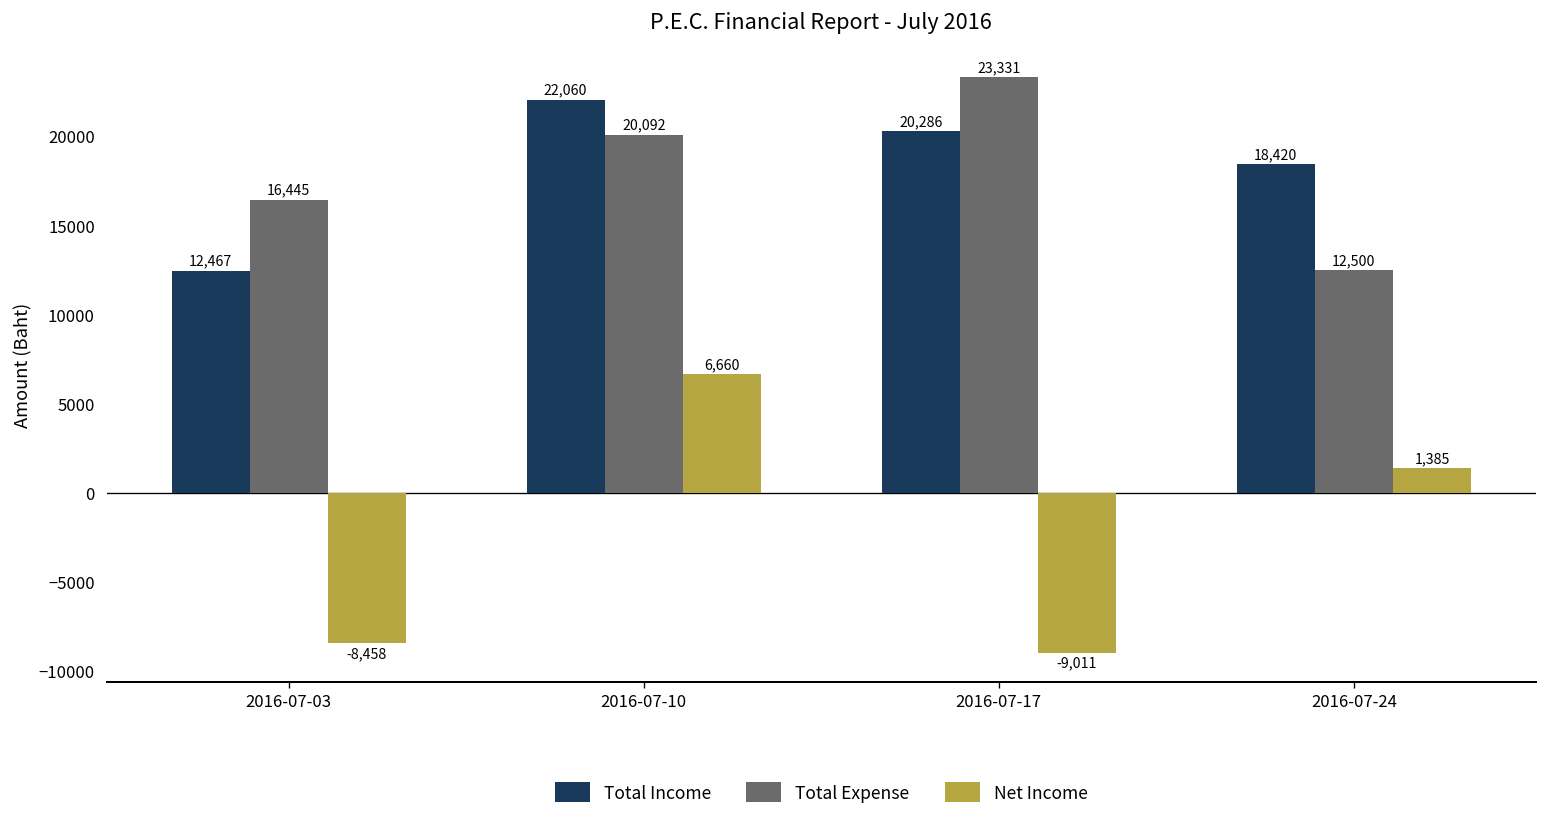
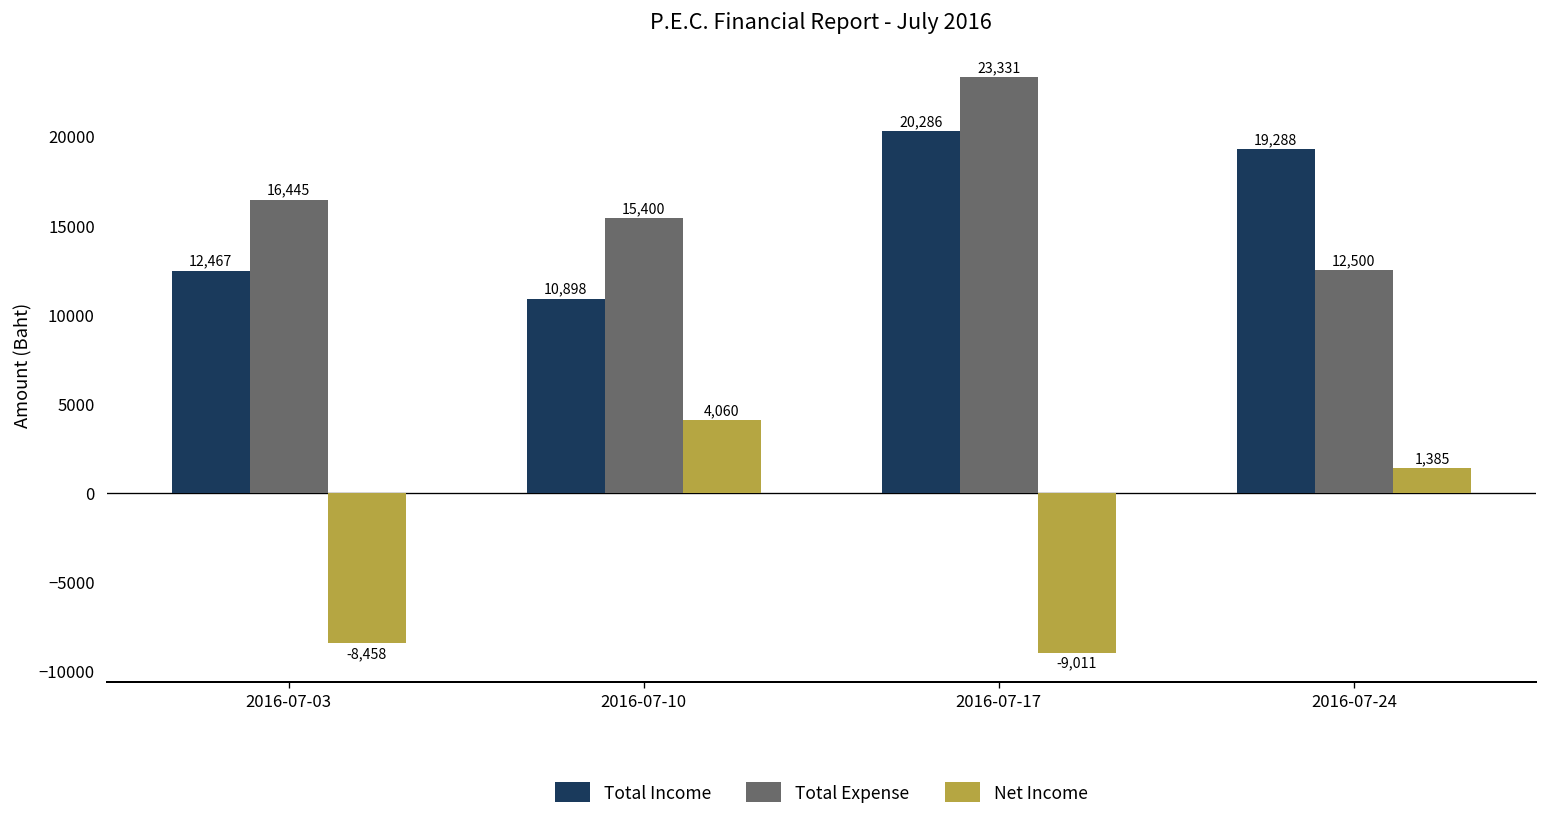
  {
    "Total Income": {
      "2016-07-03": "12,467",
-     "2016-07-10": "22,060",
+     "2016-07-10": "10,898",
      "2016-07-17": "20,286",
-     "2016-07-24": "18,420"
+     "2016-07-24": "19,288"
    },
    "Total Expense": {
      "2016-07-03": "16,445",
-     "2016-07-10": "20,092",
+     "2016-07-10": "15,400",
      "2016-07-17": "23,331",
      "2016-07-24": "12,500"
    },
    "Net Income": {
      "2016-07-03": "-8,458",
-     "2016-07-10": "6,660",
+     "2016-07-10": "4,060",
      "2016-07-17": "-9,011",
      "2016-07-24": "1,385"
    }
  }
